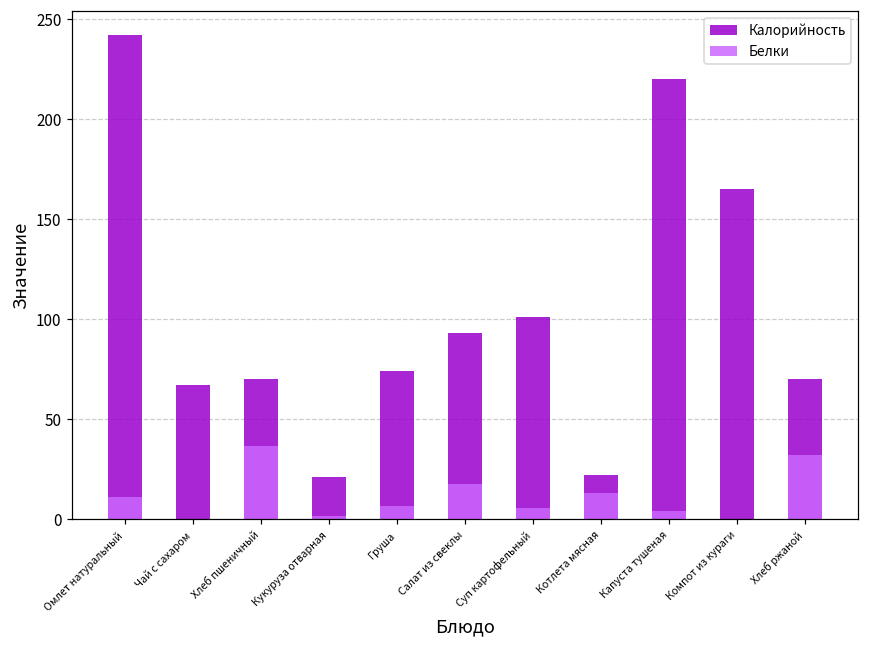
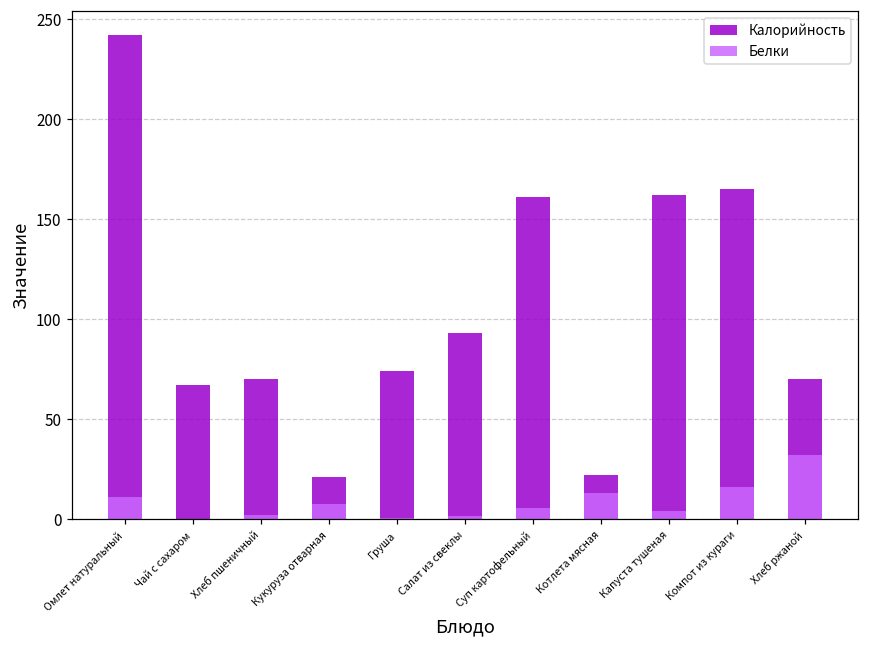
  {
    "Калорийность": {
      "Омлет натуральный": 242,
      "Чай с сахаром": 67,
      "Хлеб пшеничный": 70,
      "Кукуруза отварная": 21,
      "Груша": 74,
      "Салат из свеклы": 93,
-     "Суп картофельный": 101,
+     "Суп картофельный": 161,
      "Котлета мясная": 22,
-     "Капуста тушеная": 220,
+     "Капуста тушеная": 162,
      "Компот из кураги": 165,
      "Хлеб ржаной": 70
    },
    "Белки": {
-     "Хлеб пшеничный": 37,
-     "Кукуруза отварная": 2,
-     "Груша": 7,
-     "Салат из свеклы": 18,
-     "Компот из кураги": 0
+     "Хлеб пшеничный": 2,
+     "Кукуруза отварная": 8,
+     "Груша": 0,
+     "Салат из свеклы": 1,
+     "Компот из кураги": 16
    }
  }
